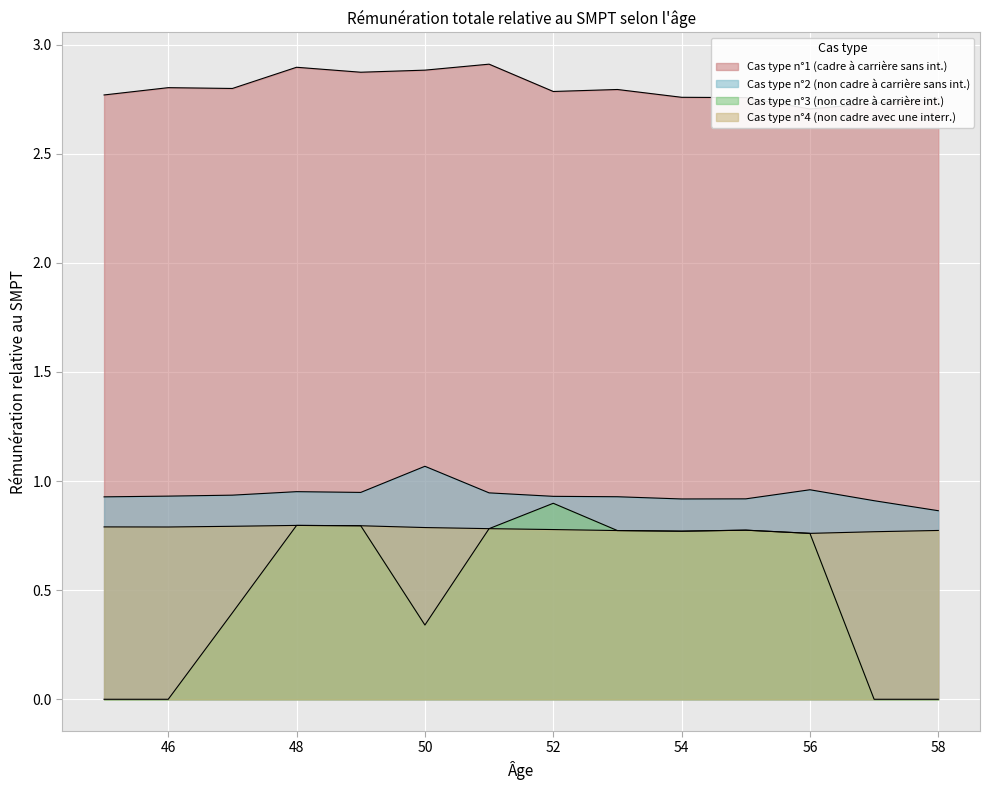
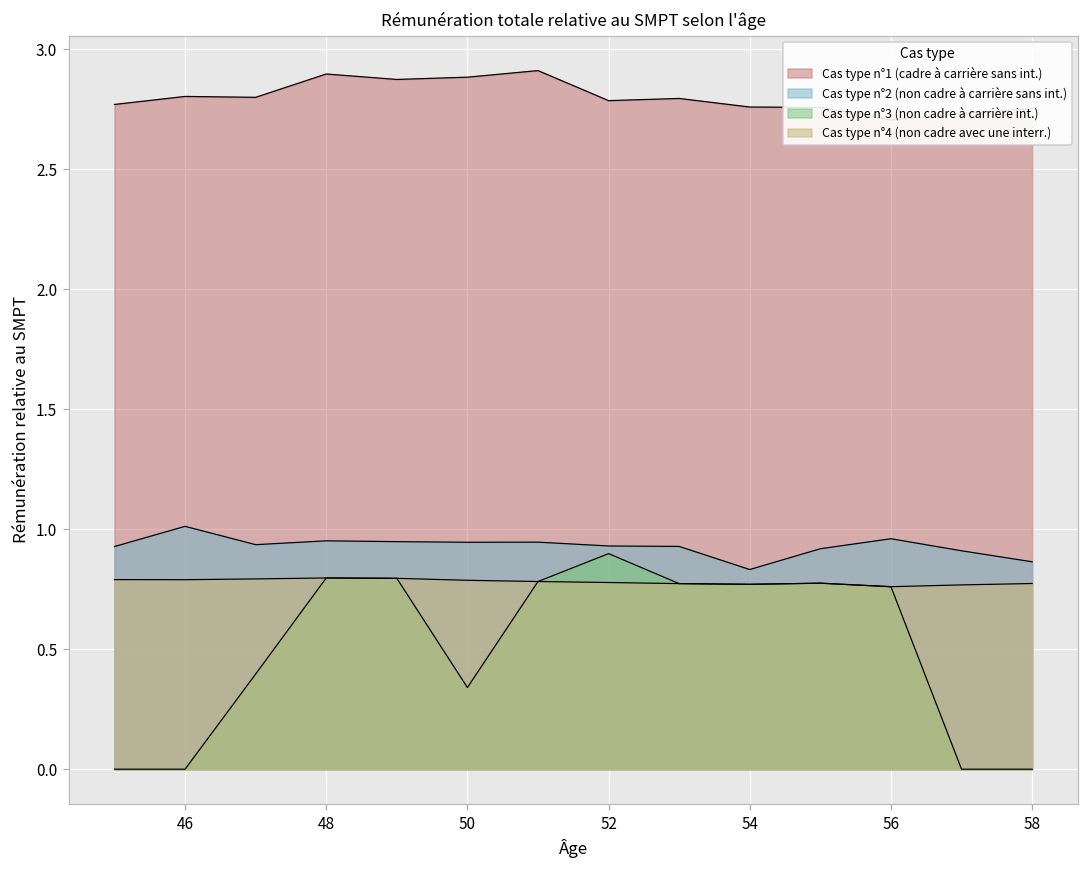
  {
    "Cas type n°2 (non cadre à carrière sans int.)": {
-     "46": 0.93,
+     "46": 1.01,
      "48": 0.95,
-     "50": 1.07,
+     "50": 0.95,
      "52": 0.93,
-     "54": 0.92,
+     "54": 0.83,
      "56": 0.96,
      "58": 0.86
    },
    "Cas type n°3 (non cadre à carrière int.)": {
      "46": 0.00,
      "50": 0.34,
      "52": 0.90,
      "58": 0.00
    }
  }
